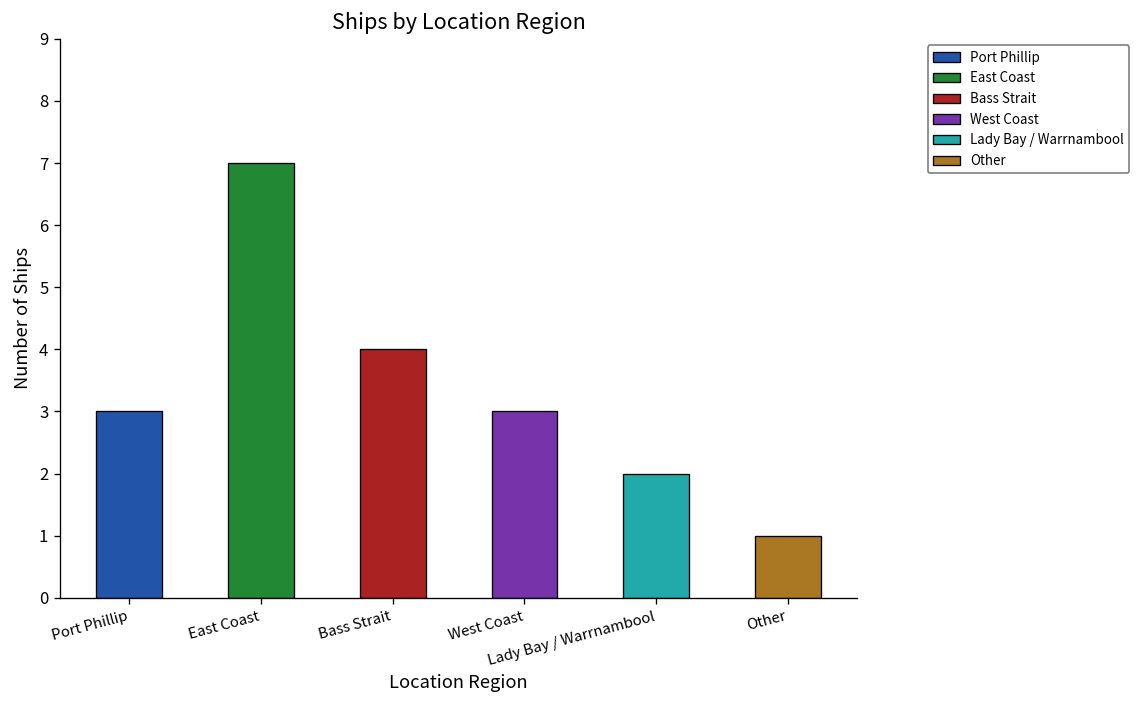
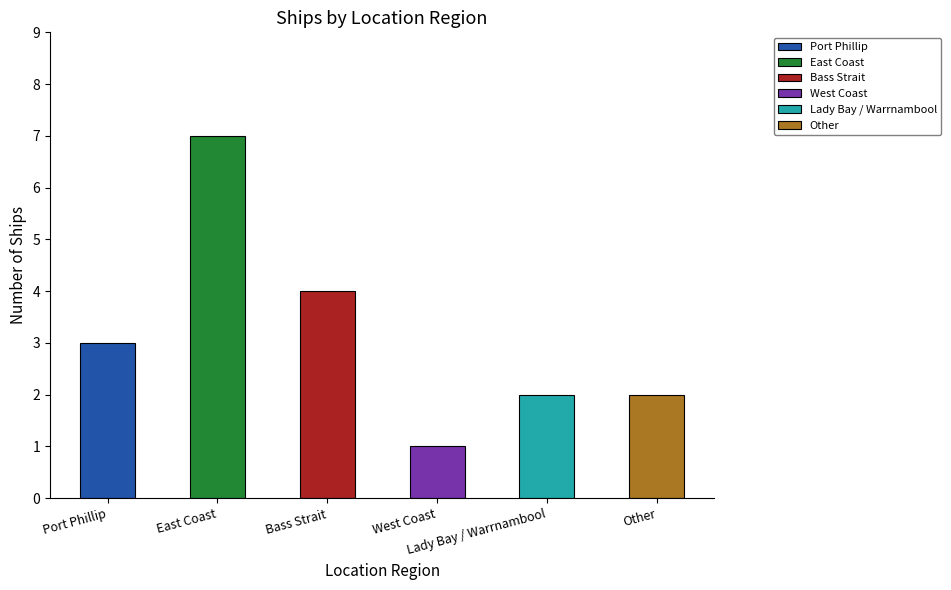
  {
    "Port Phillip": 3,
    "East Coast": 7,
    "Bass Strait": 4,
-   "West Coast": 3,
+   "West Coast": 1,
    "Lady Bay / Warrnambool": 2,
-   "Other": 1
+   "Other": 2
  }
